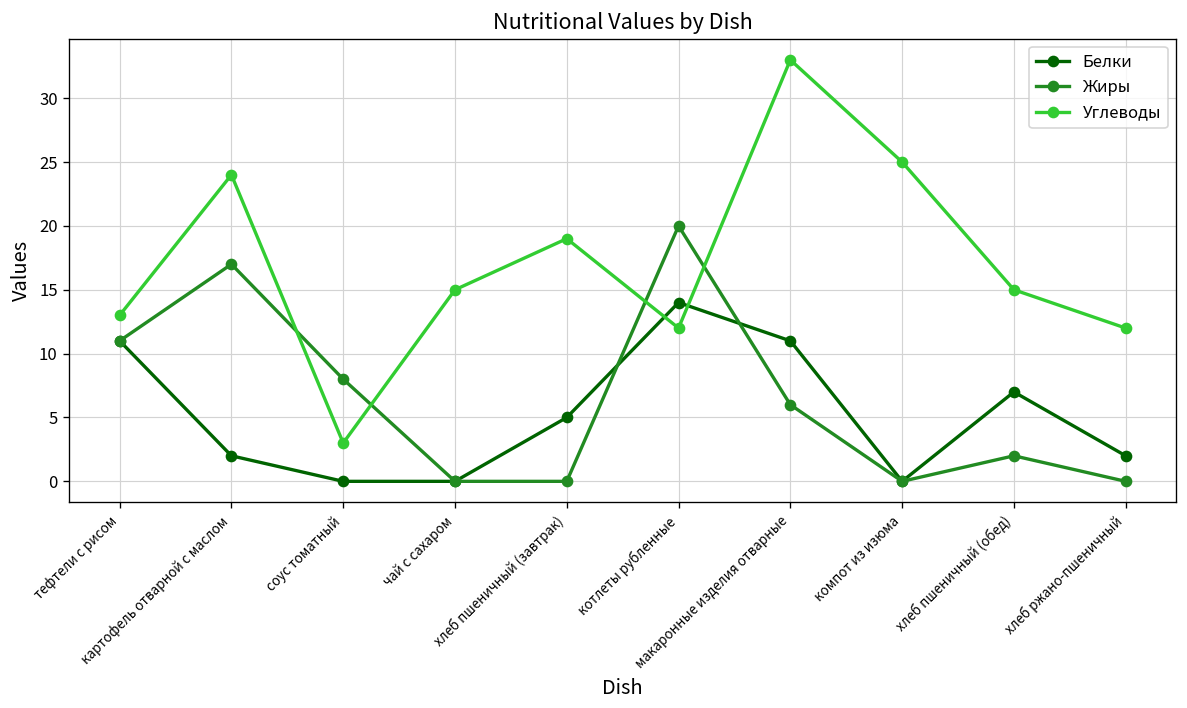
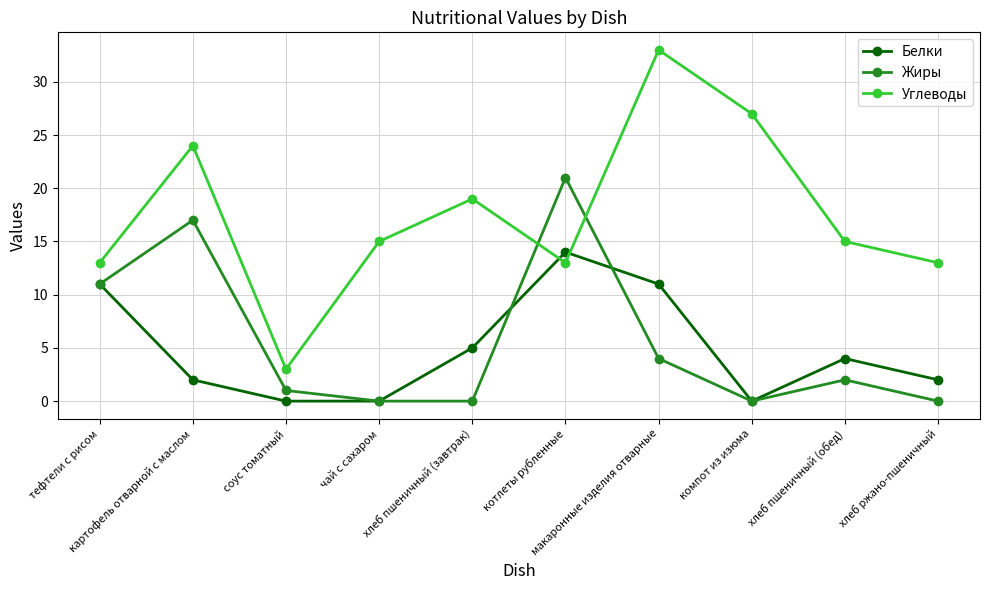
  {
    "Белки": {
      "картофель отварной с маслом": 2,
      "соус томатный": 0,
      "хлеб пшеничный (завтрак)": 5,
      "котлеты рубленные": 14,
      "макаронные изделия отварные": 11,
-     "хлеб пшеничный (обед)": 7,
+     "хлеб пшеничный (обед)": 4,
      "хлеб ржано-пшеничный": 2
    },
    "Жиры": {
      "картофель отварной с маслом": 17,
-     "соус томатный": 8,
+     "соус томатный": 1,
      "хлеб пшеничный (завтрак)": 0,
-     "котлеты рубленные": 20,
-     "макаронные изделия отварные": 6,
+     "котлеты рубленные": 21,
+     "макаронные изделия отварные": 4,
      "хлеб пшеничный (обед)": 2,
      "хлеб ржано-пшеничный": 0
    },
    "Углеводы": {
      "тефтели с рисом": 13,
      "картофель отварной с маслом": 24,
      "соус томатный": 3,
      "чай с сахаром": 15,
      "хлеб пшеничный (завтрак)": 19,
-     "котлеты рубленные": 12,
+     "котлеты рубленные": 13,
      "макаронные изделия отварные": 33,
-     "компот из изюма": 25,
+     "компот из изюма": 27,
      "хлеб пшеничный (обед)": 15,
-     "хлеб ржано-пшеничный": 12
+     "хлеб ржано-пшеничный": 13
    }
  }
